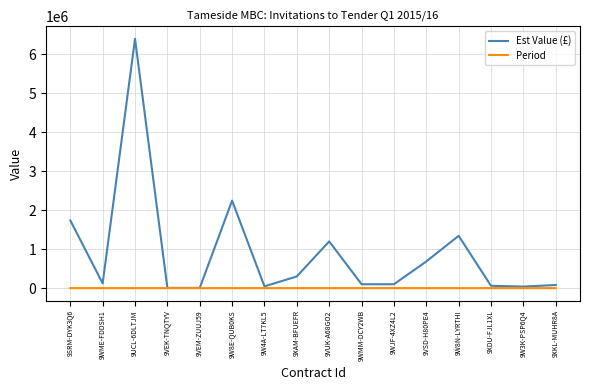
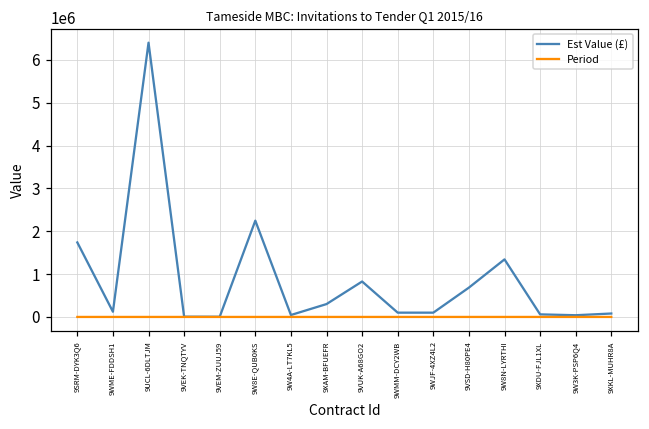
  {
    "Est Value (£)": {
      "9SRM-DYK3Q6": 1700000,
      "9WME-FDDSH1": 100000,
      "9UCL-6DLTJM": 6400000,
      "9W8E-QUB0KS": 2200000,
      "9XAM-BFUEFR": 300000,
-     "9VUK-A68GO2": 1200000,
+     "9VUK-A68GO2": 800000,
      "9WMM-DCY2WB": 100000,
      "9WJF-4XZ4L2": 100000,
      "9VSD-H80PE4": 700000,
      "9W8N-LYRTHI": 1300000,
      "9XKL-MUHR8A": 100000
    },
    "Period": {
      "9SRM-DYK3Q6": 0,
      "9WME-FDDSH1": 0,
      "9UCL-6DLTJM": 0,
      "9W8E-QUB0KS": 0,
      "9XAM-BFUEFR": 0,
      "9VUK-A68GO2": 0,
      "9WMM-DCY2WB": 0,
      "9WJF-4XZ4L2": 0,
      "9VSD-H80PE4": 0,
      "9W8N-LYRTHI": 0,
      "9XKL-MUHR8A": 0
    }
  }
